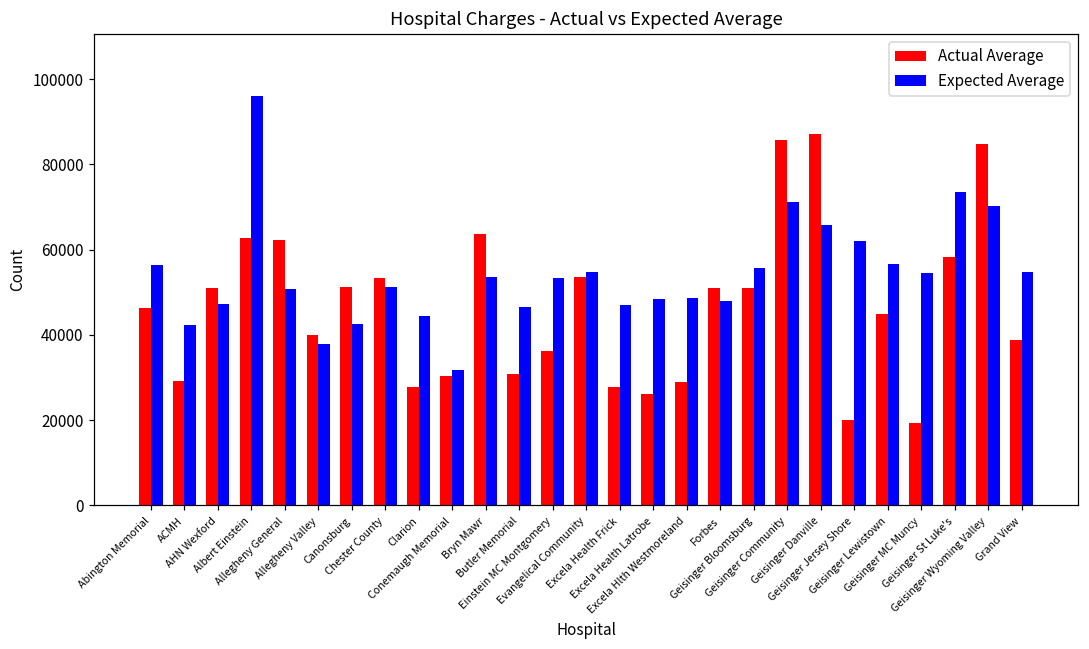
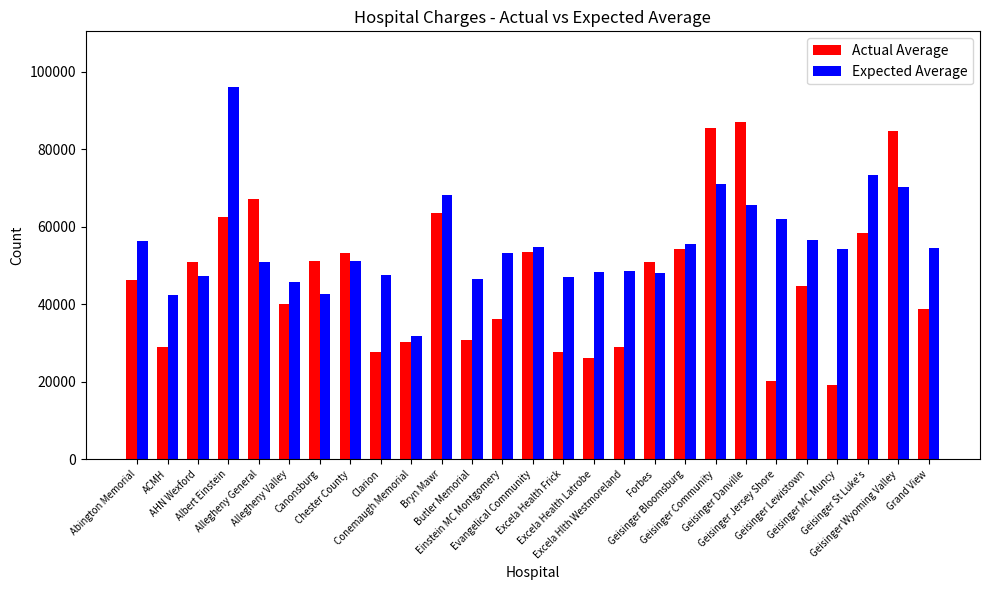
  {
    "Actual Average": {
      "Abington Memorial": 46000,
      "ACMH": 29000,
      "AHN Wexford": 51000,
      "Albert Einstein": 63000,
-     "Allegheny General": 62000,
+     "Allegheny General": 67000,
      "Allegheny Valley": 40000,
      "Canonsburg": 51000,
      "Chester County": 53000,
      "Clarion": 28000,
      "Conemaugh Memorial": 30000,
      "Bryn Mawr": 64000,
      "Butler Memorial": 31000,
      "Einstein MC Montgomery": 36000,
      "Evangelical Community": 54000,
      "Excela Health Frick": 28000,
      "Excela Health Latrobe": 26000,
      "Excela Hlth Westmoreland": 29000,
      "Forbes": 51000,
-     "Geisinger Bloomsburg": 51000,
+     "Geisinger Bloomsburg": 54000,
      "Geisinger Community": 86000,
      "Geisinger Danville": 87000,
      "Geisinger Jersey Shore": 20000,
      "Geisinger Lewistown": 45000,
      "Geisinger MC Muncy": 19000,
      "Geisinger St Luke's": 58000,
      "Geisinger Wyoming Valley": 85000,
      "Grand View": 39000
    },
    "Expected Average": {
      "Abington Memorial": 56000,
      "ACMH": 42000,
      "AHN Wexford": 47000,
      "Albert Einstein": 96000,
      "Allegheny General": 51000,
-     "Allegheny Valley": 38000,
+     "Allegheny Valley": 46000,
      "Canonsburg": 43000,
      "Chester County": 51000,
-     "Clarion": 44000,
+     "Clarion": 48000,
      "Conemaugh Memorial": 32000,
-     "Bryn Mawr": 53000,
+     "Bryn Mawr": 68000,
      "Butler Memorial": 47000,
      "Einstein MC Montgomery": 53000,
      "Evangelical Community": 55000,
      "Excela Health Frick": 47000,
      "Excela Health Latrobe": 48000,
      "Excela Hlth Westmoreland": 49000,
      "Forbes": 48000,
      "Geisinger Bloomsburg": 56000,
      "Geisinger Community": 71000,
      "Geisinger Danville": 66000,
      "Geisinger Jersey Shore": 62000,
      "Geisinger Lewistown": 57000,
      "Geisinger MC Muncy": 54000,
      "Geisinger St Luke's": 73000,
      "Geisinger Wyoming Valley": 70000,
      "Grand View": 55000
    }
  }
